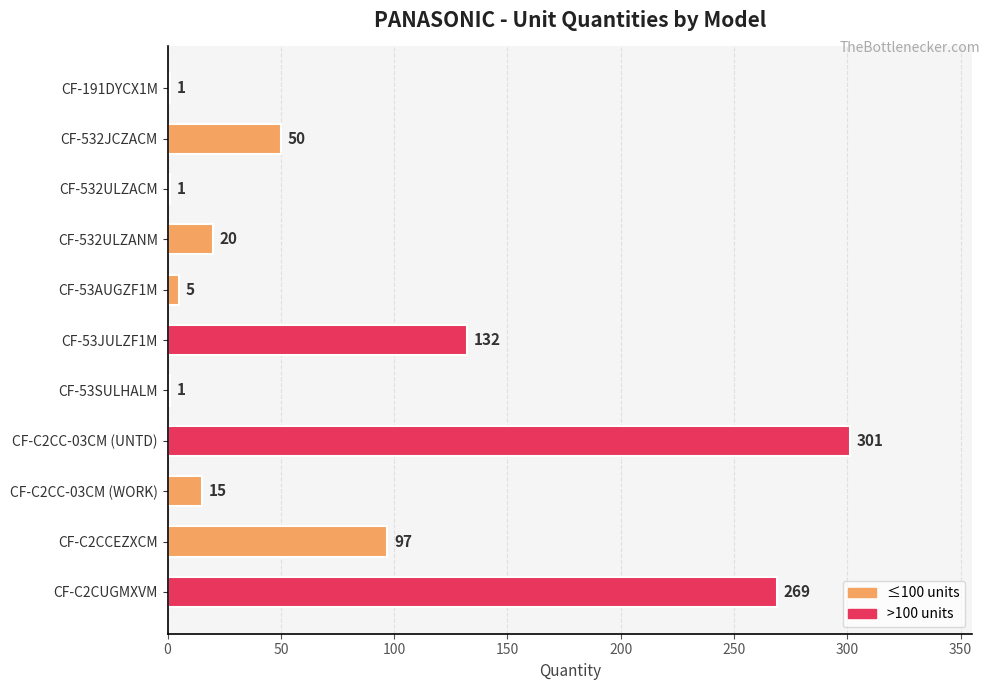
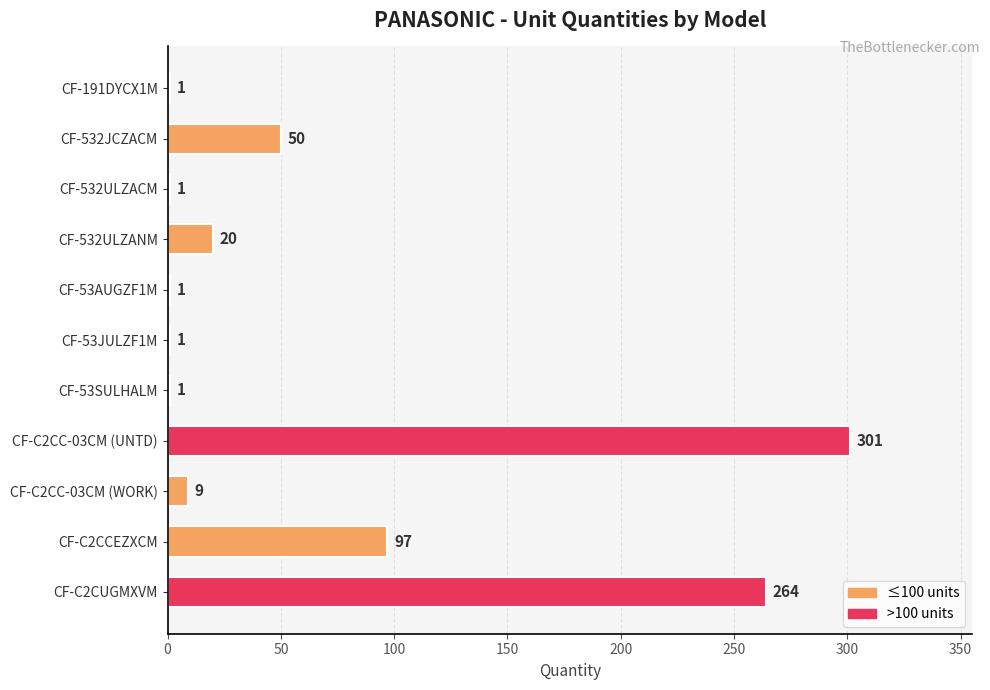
  {
    "CF-191DYCX1M": 1,
    "CF-532JCZACM": 50,
    "CF-532ULZACM": 1,
    "CF-532ULZANM": 20,
-   "CF-53AUGZF1M": 5,
-   "CF-53JULZF1M": 132,
+   "CF-53AUGZF1M": 1,
+   "CF-53JULZF1M": 1,
    "CF-53SULHALM": 1,
    "CF-C2CC-03CM (UNTD)": 301,
-   "CF-C2CC-03CM (WORK)": 15,
+   "CF-C2CC-03CM (WORK)": 9,
    "CF-C2CCEZXCM": 97,
-   "CF-C2CUGMXVM": 269
+   "CF-C2CUGMXVM": 264
  }
